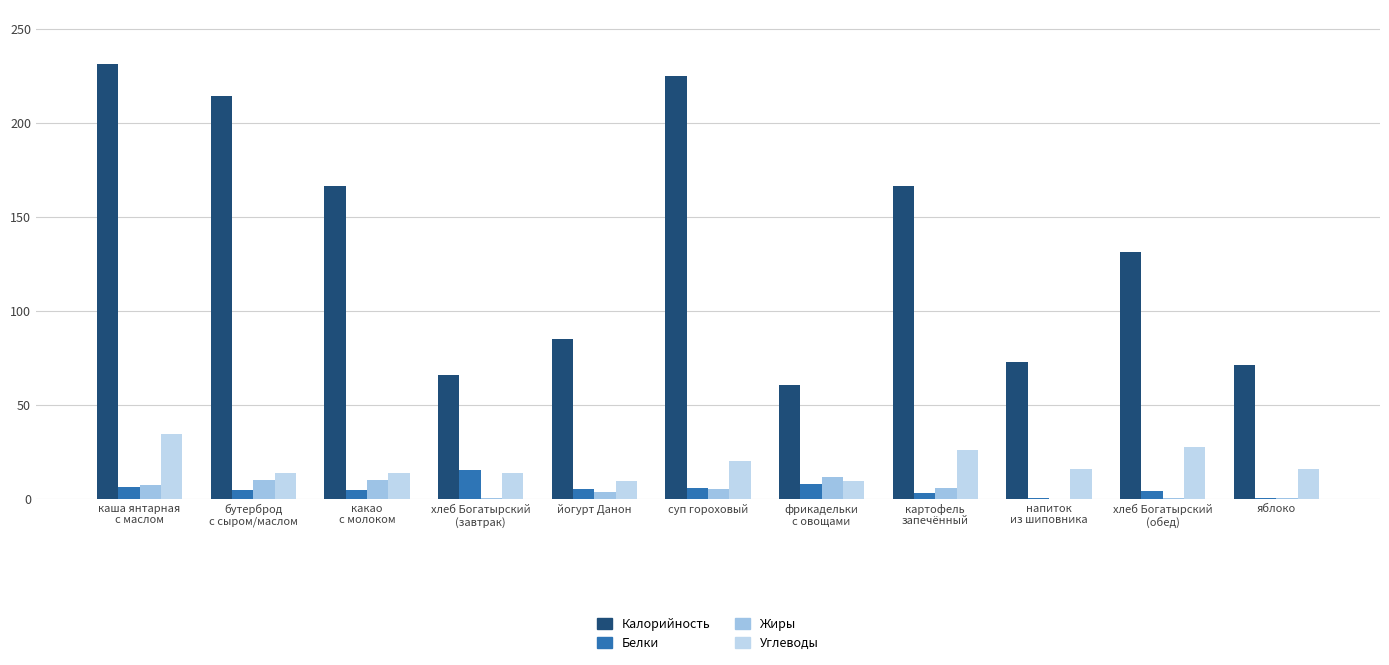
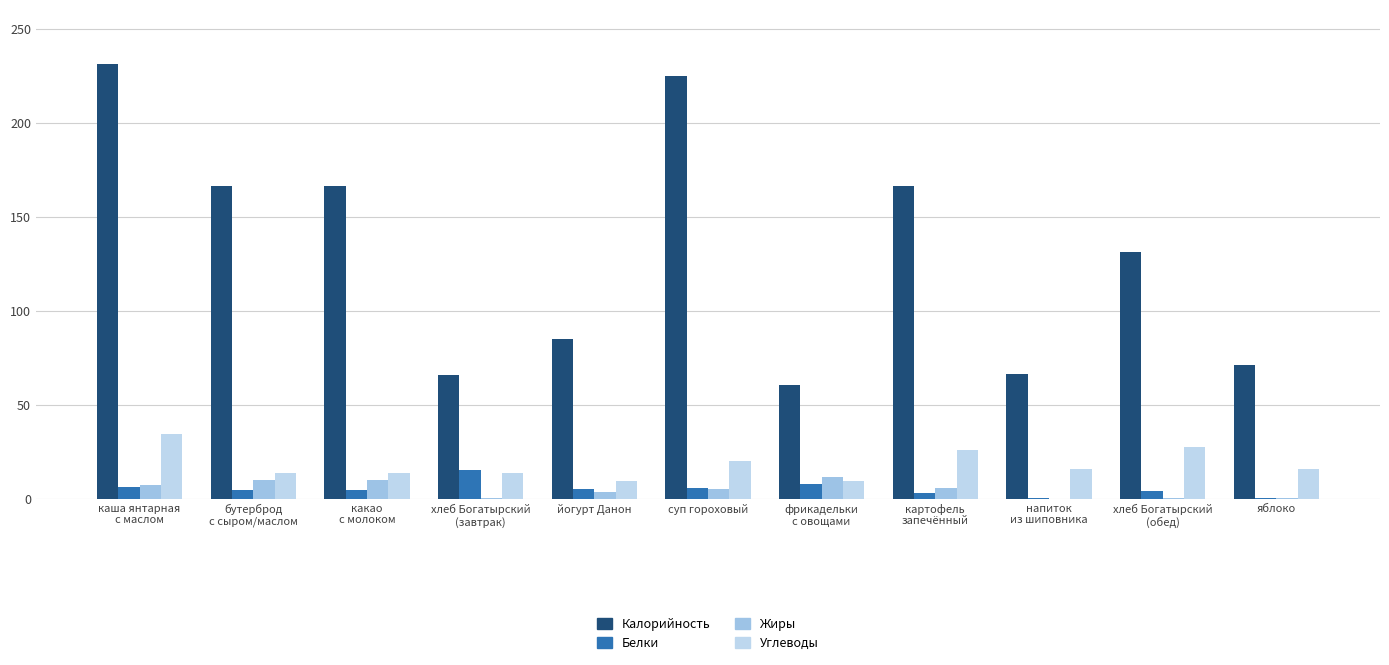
  {
    "Калорийность": {
      "каша янтарная с маслом": 231,
-     "бутерброд с сыром/маслом": 214,
+     "бутерброд с сыром/маслом": 167,
      "какао с молоком": 167,
      "хлеб Богатырский (завтрак)": 66,
      "йогурт Данон": 85,
      "суп гороховый": 225,
      "фрикадельки с овощами": 60,
      "картофель запечённый": 166,
-     "напиток из шиповника": 73,
+     "напиток из шиповника": 66,
      "хлеб Богатырский (обед)": 132,
      "яблоко": 71
    },
    "Белки": {
      "каша янтарная с маслом": 6,
      "бутерброд с сыром/маслом": 5,
      "какао с молоком": 5,
      "хлеб Богатырский (завтрак)": 15,
      "йогурт Данон": 6,
      "суп гороховый": 6,
      "фрикадельки с овощами": 8,
      "картофель запечённый": 3,
      "хлеб Богатырский (обед)": 4
    }
  }
